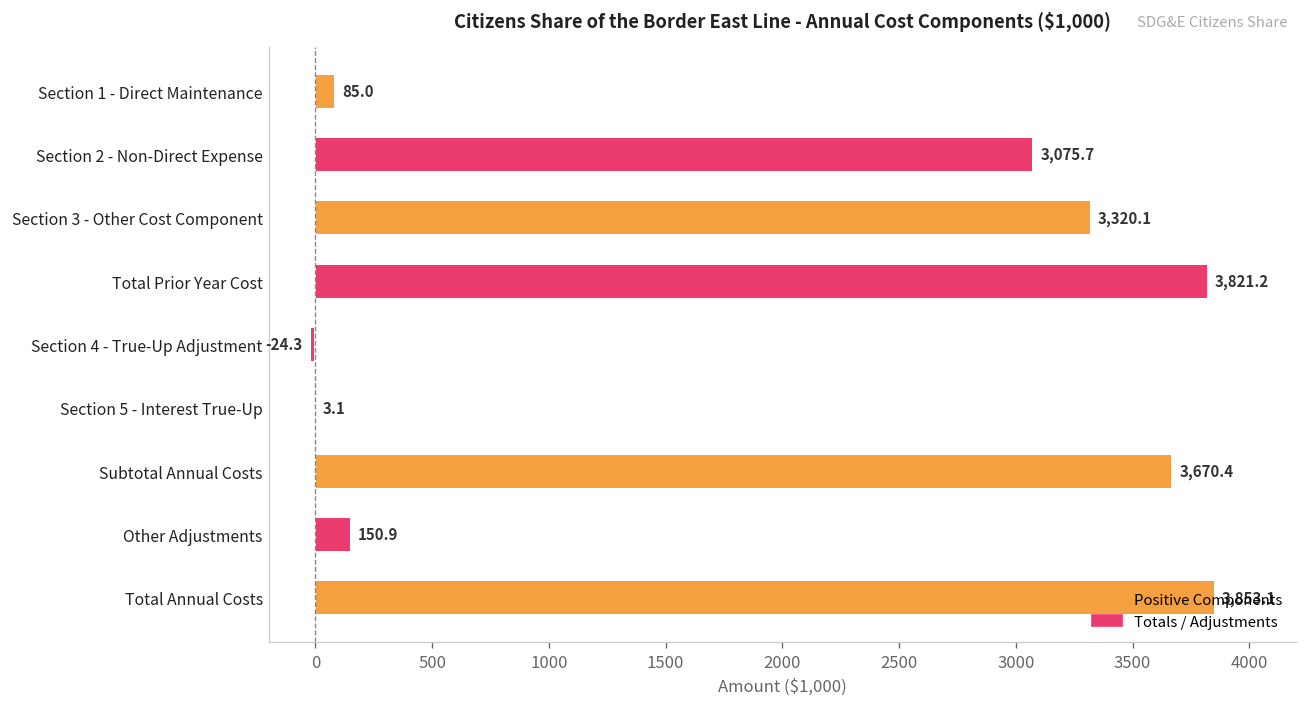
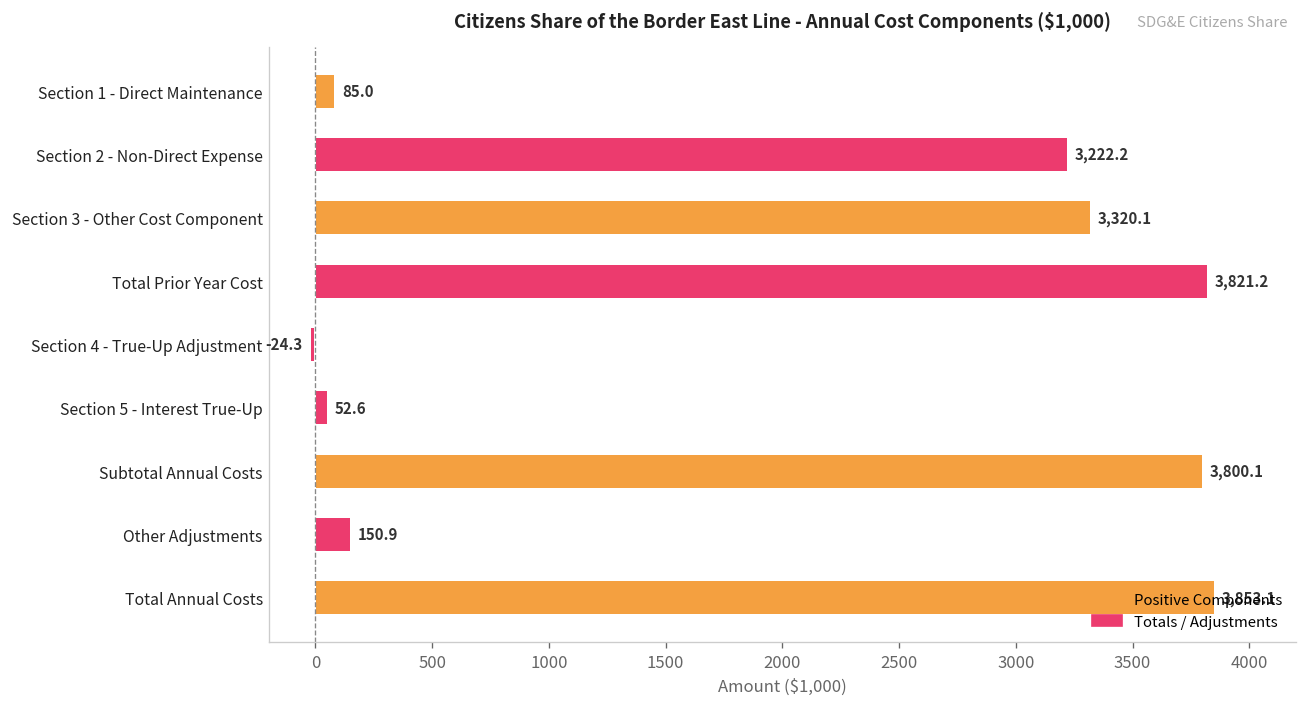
  {
    "Section 1 - Direct Maintenance": "85.0",
-   "Section 2 - Non-Direct Expense": "3,075.7",
+   "Section 2 - Non-Direct Expense": "3,222.2",
    "Section 3 - Other Cost Component": "3,320.1",
    "Total Prior Year Cost": "3,821.2",
    "Section 4 - True-Up Adjustment": "-24.3",
-   "Section 5 - Interest True-Up": "3.1",
-   "Subtotal Annual Costs": "3,670.4",
+   "Section 5 - Interest True-Up": "52.6",
+   "Subtotal Annual Costs": "3,800.1",
    "Other Adjustments": "150.9",
    "Total Annual Costs": "3,853.1"
  }
